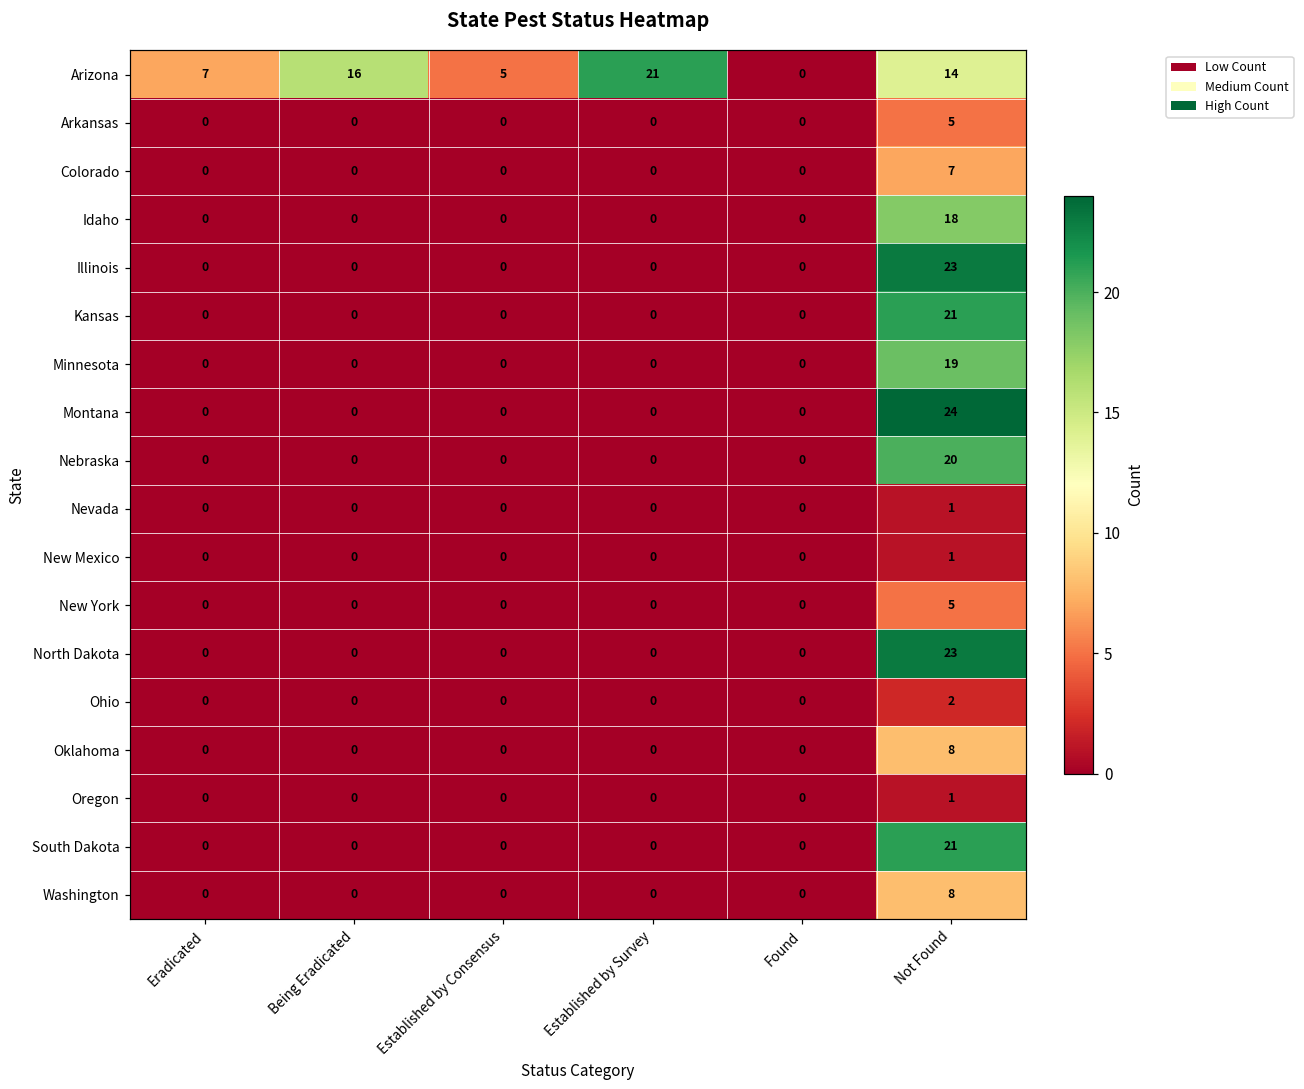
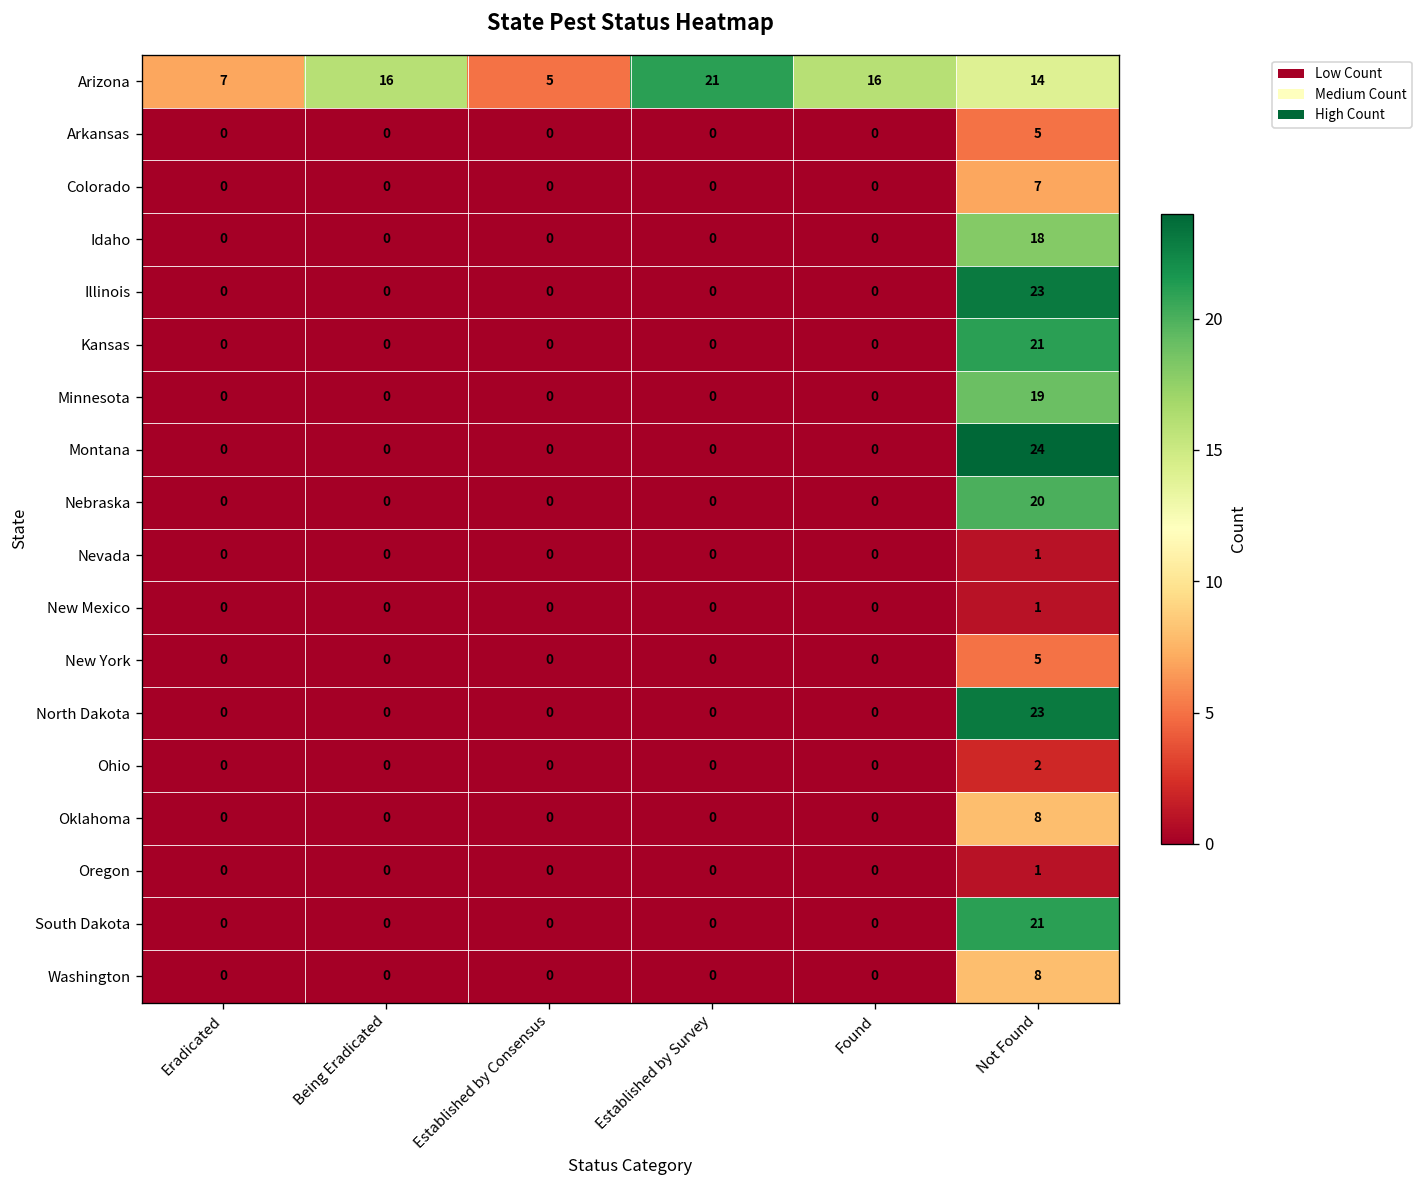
  {
    "Arizona": {
      "Eradicated": 7,
      "Being Eradicated": 16,
      "Established by Consensus": 5,
      "Established by Survey": 21,
-     "Found": 0,
+     "Found": 16,
      "Not Found": 14
    },
    "Arkansas": {
      "Eradicated": 0,
      "Being Eradicated": 0,
      "Established by Consensus": 0,
      "Established by Survey": 0,
      "Found": 0,
      "Not Found": 5
    },
    "Colorado": {
      "Eradicated": 0,
      "Being Eradicated": 0,
      "Established by Consensus": 0,
      "Established by Survey": 0,
      "Found": 0,
      "Not Found": 7
    },
    "Idaho": {
      "Eradicated": 0,
      "Being Eradicated": 0,
      "Established by Consensus": 0,
      "Established by Survey": 0,
      "Found": 0,
      "Not Found": 18
    },
    "Illinois": {
      "Eradicated": 0,
      "Being Eradicated": 0,
      "Established by Consensus": 0,
      "Established by Survey": 0,
      "Found": 0,
      "Not Found": 23
    },
    "Kansas": {
      "Eradicated": 0,
      "Being Eradicated": 0,
      "Established by Consensus": 0,
      "Established by Survey": 0,
      "Found": 0,
      "Not Found": 21
    },
    "Minnesota": {
      "Eradicated": 0,
      "Being Eradicated": 0,
      "Established by Consensus": 0,
      "Established by Survey": 0,
      "Found": 0,
      "Not Found": 19
    },
    "Montana": {
      "Eradicated": 0,
      "Being Eradicated": 0,
      "Established by Consensus": 0,
      "Established by Survey": 0,
      "Found": 0,
      "Not Found": 24
    },
    "Nebraska": {
      "Eradicated": 0,
      "Being Eradicated": 0,
      "Established by Consensus": 0,
      "Established by Survey": 0,
      "Found": 0,
      "Not Found": 20
    },
    "Nevada": {
      "Eradicated": 0,
      "Being Eradicated": 0,
      "Established by Consensus": 0,
      "Established by Survey": 0,
      "Found": 0,
      "Not Found": 1
    },
    "New Mexico": {
      "Eradicated": 0,
      "Being Eradicated": 0,
      "Established by Consensus": 0,
      "Established by Survey": 0,
      "Found": 0,
      "Not Found": 1
    },
    "New York": {
      "Eradicated": 0,
      "Being Eradicated": 0,
      "Established by Consensus": 0,
      "Established by Survey": 0,
      "Found": 0,
      "Not Found": 5
    },
    "North Dakota": {
      "Eradicated": 0,
      "Being Eradicated": 0,
      "Established by Consensus": 0,
      "Established by Survey": 0,
      "Found": 0,
      "Not Found": 23
    },
    "Ohio": {
      "Eradicated": 0,
      "Being Eradicated": 0,
      "Established by Consensus": 0,
      "Established by Survey": 0,
      "Found": 0,
      "Not Found": 2
    },
    "Oklahoma": {
      "Eradicated": 0,
      "Being Eradicated": 0,
      "Established by Consensus": 0,
      "Established by Survey": 0,
      "Found": 0,
      "Not Found": 8
    },
    "Oregon": {
      "Eradicated": 0,
      "Being Eradicated": 0,
      "Established by Consensus": 0,
      "Established by Survey": 0,
      "Found": 0,
      "Not Found": 1
    },
    "South Dakota": {
      "Eradicated": 0,
      "Being Eradicated": 0,
      "Established by Consensus": 0,
      "Established by Survey": 0,
      "Found": 0,
      "Not Found": 21
    },
    "Washington": {
      "Eradicated": 0,
      "Being Eradicated": 0,
      "Established by Consensus": 0,
      "Established by Survey": 0,
      "Found": 0,
      "Not Found": 8
    }
  }
